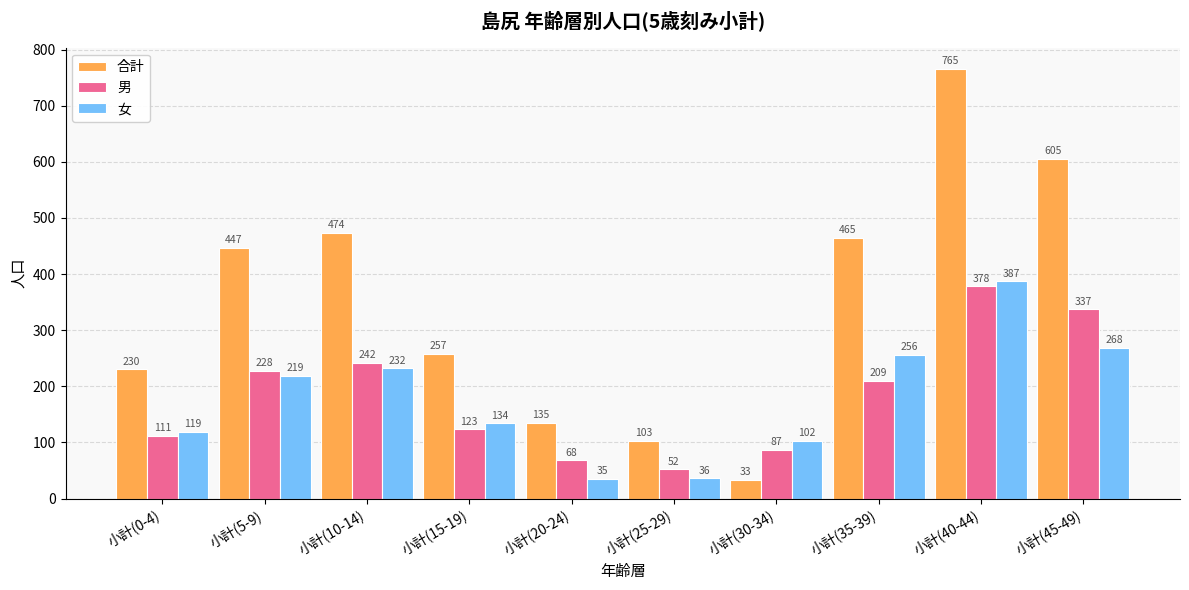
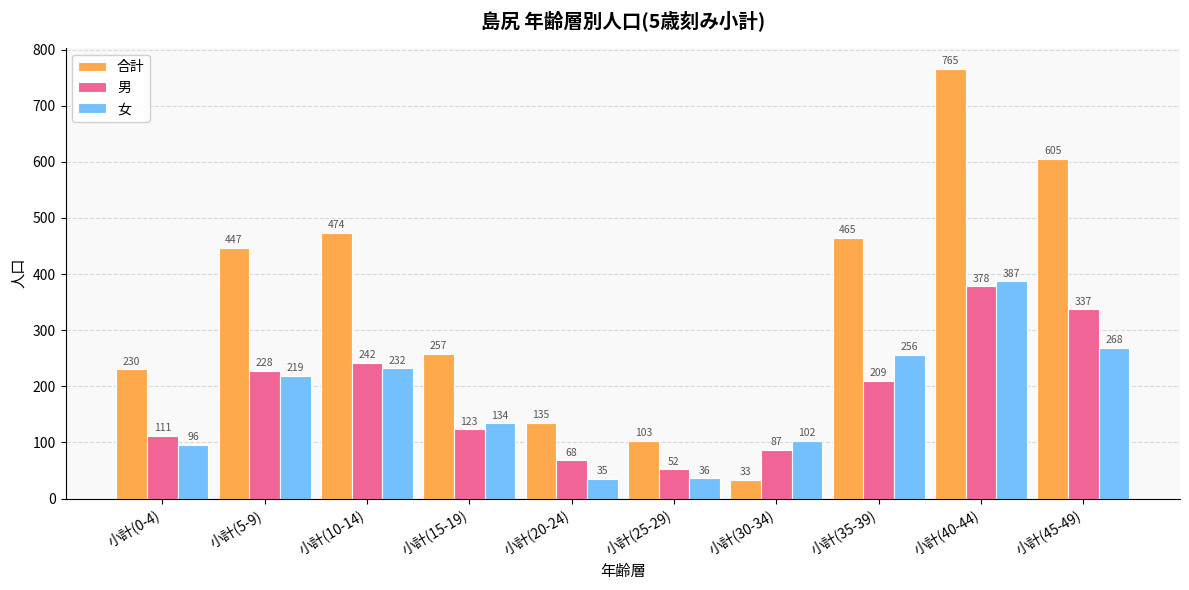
  {
    "合計": {
      "小計(0-4)": 230,
      "小計(5-9)": 447,
      "小計(10-14)": 474,
      "小計(15-19)": 257,
      "小計(20-24)": 135,
      "小計(25-29)": 103,
      "小計(30-34)": 33,
      "小計(35-39)": 465,
      "小計(40-44)": 765,
      "小計(45-49)": 605
    },
    "男": {
      "小計(0-4)": 111,
      "小計(5-9)": 228,
      "小計(10-14)": 242,
      "小計(15-19)": 123,
      "小計(20-24)": 68,
      "小計(25-29)": 52,
      "小計(30-34)": 87,
      "小計(35-39)": 209,
      "小計(40-44)": 378,
      "小計(45-49)": 337
    },
    "女": {
-     "小計(0-4)": 119,
+     "小計(0-4)": 96,
      "小計(5-9)": 219,
      "小計(10-14)": 232,
      "小計(15-19)": 134,
      "小計(20-24)": 35,
      "小計(25-29)": 36,
      "小計(30-34)": 102,
      "小計(35-39)": 256,
      "小計(40-44)": 387,
      "小計(45-49)": 268
    }
  }
